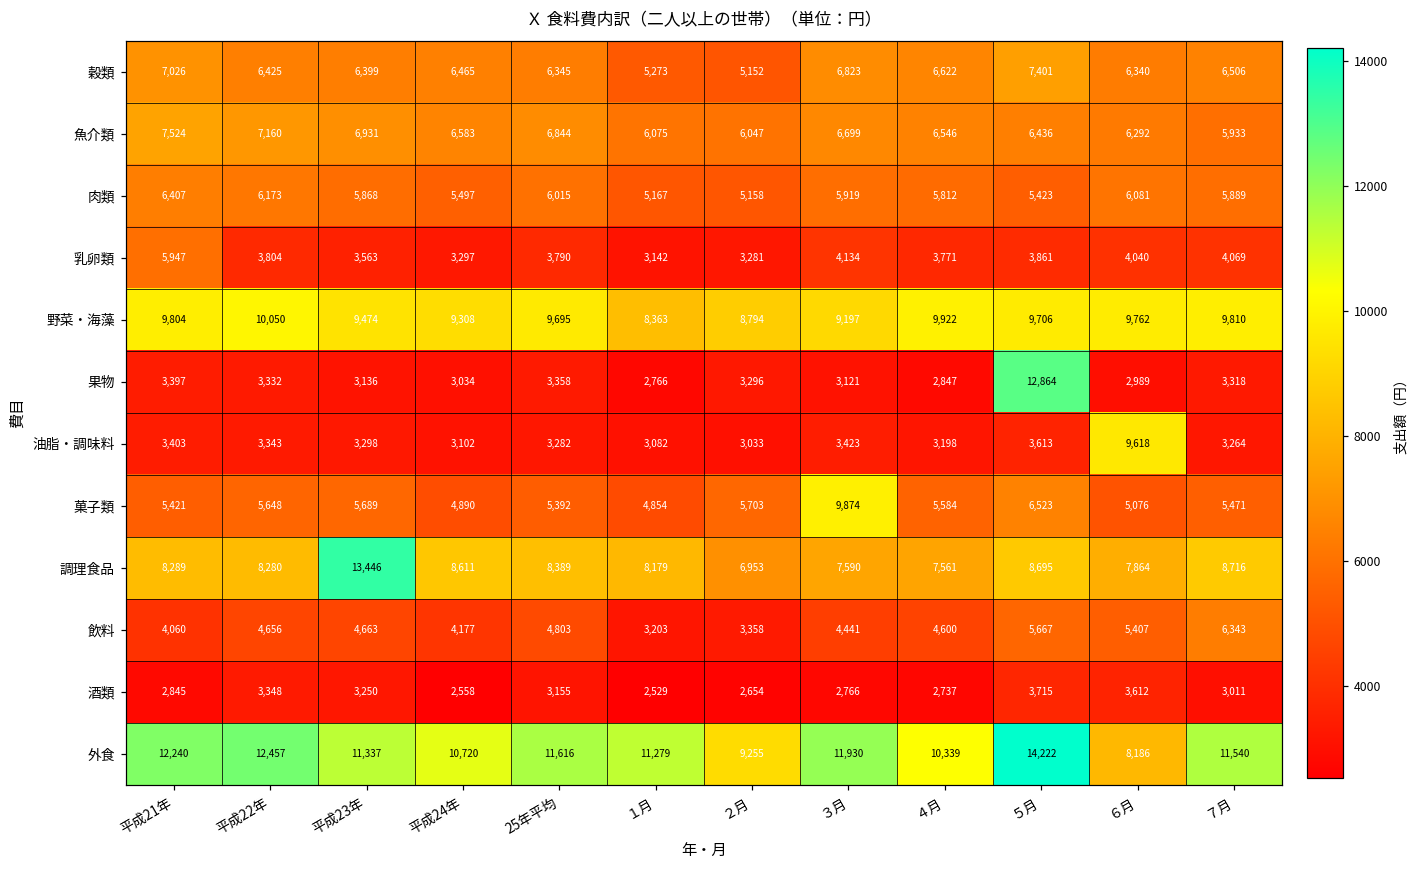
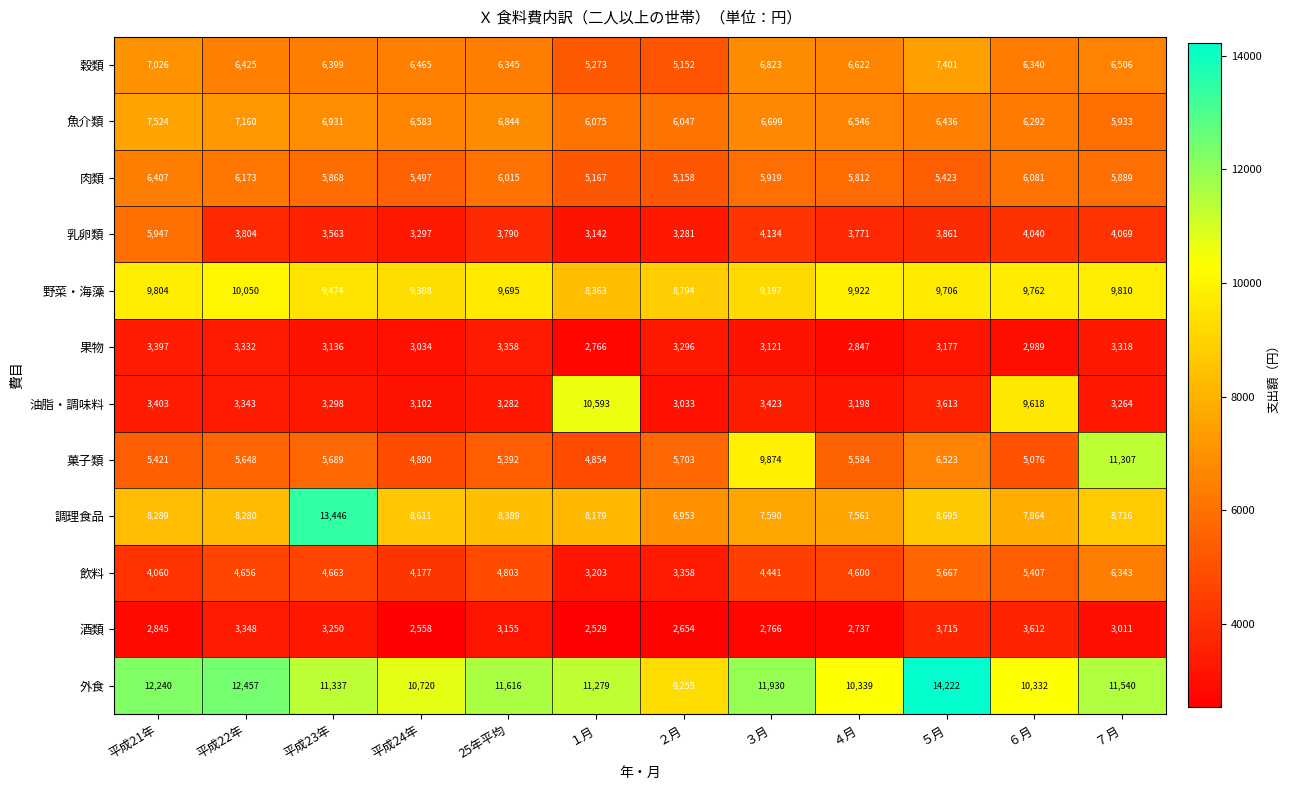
  {
    "穀類": {
      "平成21年": "7,026",
      "平成22年": "6,425",
      "平成23年": "6,399",
      "平成24年": "6,465",
      "25年平均": "6,345",
      "１月": "5,273",
      "２月": "5,152",
      "３月": "6,823",
      "４月": "6,622",
      "５月": "7,401",
      "６月": "6,340",
      "７月": "6,506"
    },
    "魚介類": {
      "平成21年": "7,524",
      "平成22年": "7,160",
      "平成23年": "6,931",
      "平成24年": "6,583",
      "25年平均": "6,844",
      "１月": "6,075",
      "２月": "6,047",
      "３月": "6,699",
      "４月": "6,546",
      "５月": "6,436",
      "６月": "6,292",
      "７月": "5,933"
    },
    "肉類": {
      "平成21年": "6,407",
      "平成22年": "6,173",
      "平成23年": "5,868",
      "平成24年": "5,497",
      "25年平均": "6,015",
      "１月": "5,167",
      "２月": "5,158",
      "３月": "5,919",
      "４月": "5,812",
      "５月": "5,423",
      "６月": "6,081",
      "７月": "5,889"
    },
    "乳卵類": {
      "平成21年": "5,947",
      "平成22年": "3,804",
      "平成23年": "3,563",
      "平成24年": "3,297",
      "25年平均": "3,790",
      "１月": "3,142",
      "２月": "3,281",
      "３月": "4,134",
      "４月": "3,771",
      "５月": "3,861",
      "６月": "4,040",
      "７月": "4,069"
    },
    "野菜・海藻": {
      "平成21年": "9,804",
      "平成22年": "10,050",
      "平成23年": "9,474",
      "平成24年": "9,308",
      "25年平均": "9,695",
      "１月": "8,363",
      "２月": "8,794",
      "３月": "9,197",
      "４月": "9,922",
      "５月": "9,706",
      "６月": "9,762",
      "７月": "9,810"
    },
    "果物": {
      "平成21年": "3,397",
      "平成22年": "3,332",
      "平成23年": "3,136",
      "平成24年": "3,034",
      "25年平均": "3,358",
      "１月": "2,766",
      "２月": "3,296",
      "３月": "3,121",
      "４月": "2,847",
-     "５月": "12,864",
+     "５月": "3,177",
      "６月": "2,989",
      "７月": "3,318"
    },
    "油脂・調味料": {
      "平成21年": "3,403",
      "平成22年": "3,343",
      "平成23年": "3,298",
      "平成24年": "3,102",
      "25年平均": "3,282",
-     "１月": "3,082",
+     "１月": "10,593",
      "２月": "3,033",
      "３月": "3,423",
      "４月": "3,198",
      "５月": "3,613",
      "６月": "9,618",
      "７月": "3,264"
    },
    "菓子類": {
      "平成21年": "5,421",
      "平成22年": "5,648",
      "平成23年": "5,689",
      "平成24年": "4,890",
      "25年平均": "5,392",
      "１月": "4,854",
      "２月": "5,703",
      "３月": "9,874",
      "４月": "5,584",
      "５月": "6,523",
      "６月": "5,076",
-     "７月": "5,471"
+     "７月": "11,307"
    },
    "調理食品": {
      "平成21年": "8,289",
      "平成22年": "8,280",
      "平成23年": "13,446",
      "平成24年": "8,611",
      "25年平均": "8,389",
      "１月": "8,179",
      "２月": "6,953",
      "３月": "7,590",
      "４月": "7,561",
      "５月": "8,695",
      "６月": "7,864",
      "７月": "8,716"
    },
    "飲料": {
      "平成21年": "4,060",
      "平成22年": "4,656",
      "平成23年": "4,663",
      "平成24年": "4,177",
      "25年平均": "4,803",
      "１月": "3,203",
      "２月": "3,358",
      "３月": "4,441",
      "４月": "4,600",
      "５月": "5,667",
      "６月": "5,407",
      "７月": "6,343"
    },
    "酒類": {
      "平成21年": "2,845",
      "平成22年": "3,348",
      "平成23年": "3,250",
      "平成24年": "2,558",
      "25年平均": "3,155",
      "１月": "2,529",
      "２月": "2,654",
      "３月": "2,766",
      "４月": "2,737",
      "５月": "3,715",
      "６月": "3,612",
      "７月": "3,011"
    },
    "外食": {
      "平成21年": "12,240",
      "平成22年": "12,457",
      "平成23年": "11,337",
      "平成24年": "10,720",
      "25年平均": "11,616",
      "１月": "11,279",
      "２月": "9,255",
      "３月": "11,930",
      "４月": "10,339",
      "５月": "14,222",
-     "６月": "8,186",
+     "６月": "10,332",
      "７月": "11,540"
    }
  }
